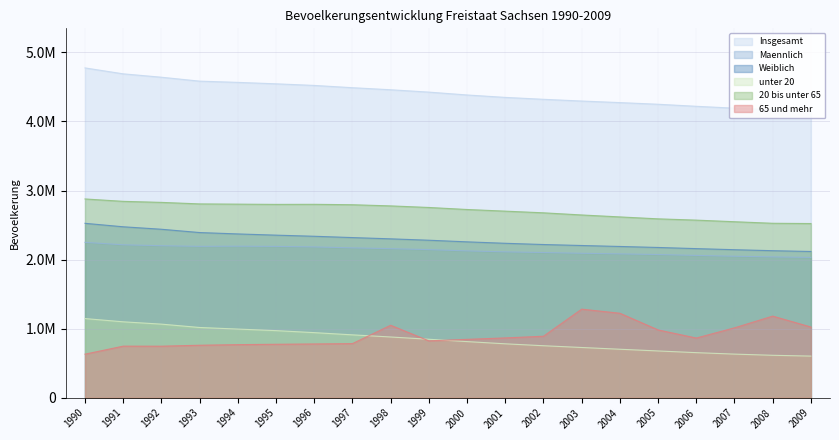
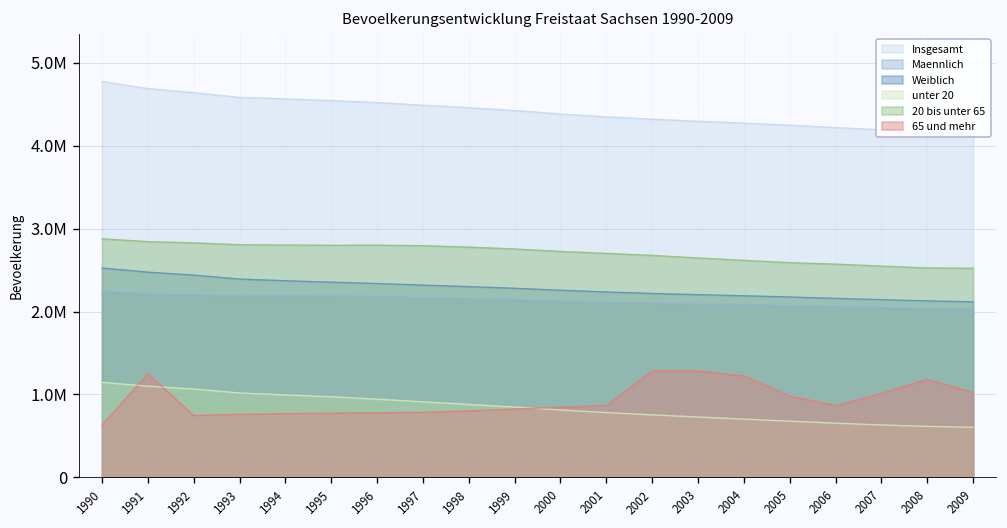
  {
    "65 und mehr": {
      "1990": 600000,
-     "1991": 700000,
+     "1991": 1200000,
      "1992": 700000,
      "1993": 800000,
      "1994": 800000,
      "1995": 800000,
      "1996": 800000,
      "1997": 800000,
-     "1998": 1000000,
+     "1998": 800000,
      "2001": 900000,
-     "2002": 900000,
+     "2002": 1300000,
      "2003": 1300000,
      "2004": 1200000,
      "2005": 1000000,
      "2006": 900000,
      "2007": 1000000,
      "2008": 1200000,
      "2009": 1000000
    }
  }
